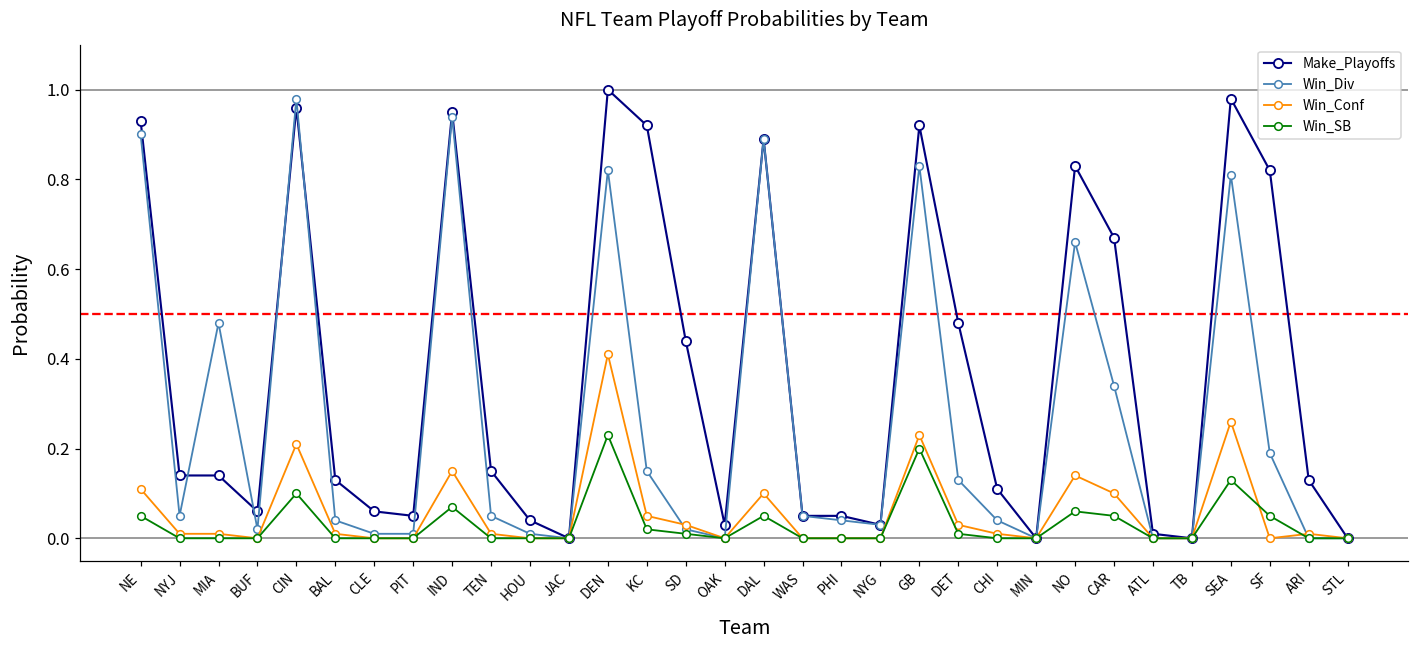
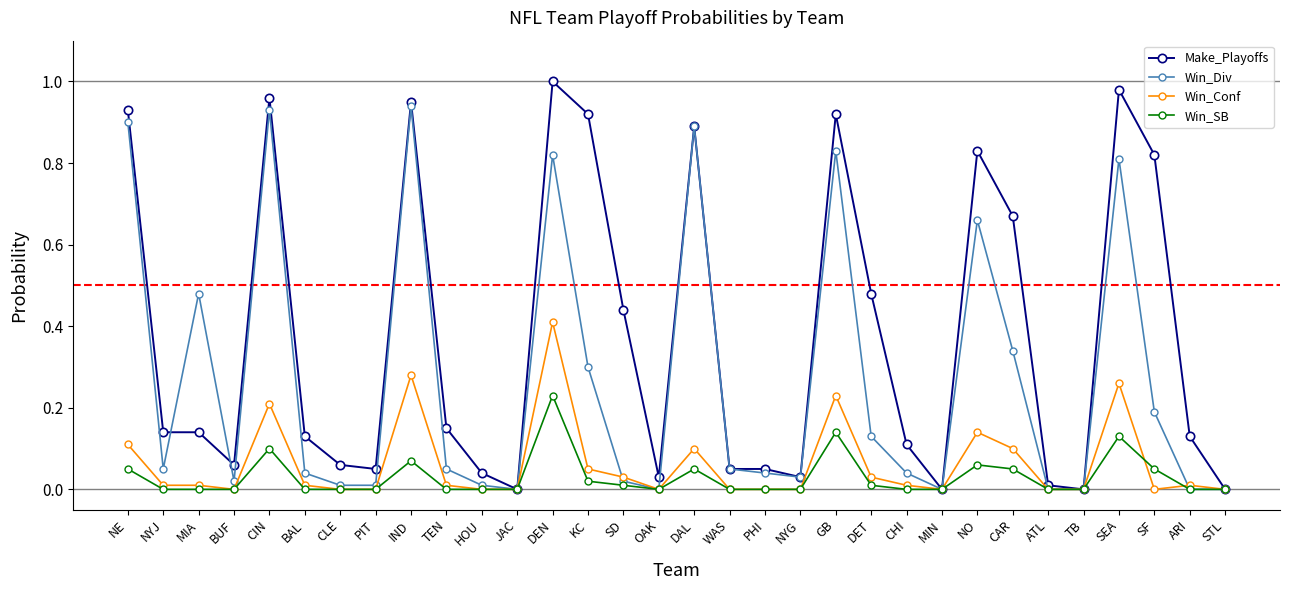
  {
    "Make_Playoffs": {
      "NE": 0.93,
      "NYJ": 0.14,
      "MIA": 0.14,
      "BUF": 0.06,
      "CIN": 0.96,
      "BAL": 0.13,
      "CLE": 0.06,
      "PIT": 0.05,
      "IND": 0.95,
      "TEN": 0.15,
      "HOU": 0.04,
      "DEN": 1.00,
      "KC": 0.92,
      "SD": 0.44,
      "OAK": 0.03,
      "PHI": 0.05,
      "GB": 0.92,
      "DET": 0.48,
      "CHI": 0.11,
      "NO": 0.83,
      "CAR": 0.67,
      "ATL": 0.01,
      "SEA": 0.98,
      "SF": 0.82,
      "ARI": 0.13
    },
    "Win_Div": {
      "NE": 0.90,
      "NYJ": 0.05,
      "MIA": 0.48,
      "BUF": 0.02,
-     "CIN": 0.98,
+     "CIN": 0.93,
      "BAL": 0.04,
      "CLE": 0.01,
      "PIT": 0.01,
      "IND": 0.94,
      "TEN": 0.05,
      "HOU": 0.01,
      "DEN": 0.82,
-     "KC": 0.15,
+     "KC": 0.30,
      "SD": 0.02,
      "PHI": 0.04,
      "GB": 0.83,
      "DET": 0.13,
      "CHI": 0.04,
      "NO": 0.66,
      "CAR": 0.34,
      "SEA": 0.81,
      "SF": 0.19
    },
    "Win_Conf": {
      "NE": 0.11,
      "NYJ": 0.01,
      "MIA": 0.01,
      "CIN": 0.21,
      "BAL": 0.01,
-     "IND": 0.15,
+     "IND": 0.28,
      "TEN": 0.01,
      "DEN": 0.41,
      "KC": 0.05,
      "SD": 0.03,
      "DAL": 0.10,
      "GB": 0.23,
      "DET": 0.03,
      "CHI": 0.01,
      "NO": 0.14,
      "CAR": 0.10,
      "SEA": 0.26,
      "SF": 0.00,
      "ARI": 0.01
    },
    "Win_SB": {
      "NE": 0.05,
      "NYJ": 0.00,
      "MIA": 0.00,
      "CIN": 0.10,
      "BAL": 0.00,
      "IND": 0.07,
      "TEN": 0.00,
      "DEN": 0.23,
      "KC": 0.02,
      "SD": 0.01,
      "DAL": 0.05,
-     "GB": 0.20,
+     "GB": 0.14,
      "DET": 0.01,
      "CHI": 0.00,
      "NO": 0.06,
      "CAR": 0.05,
      "SEA": 0.13,
      "SF": 0.05
    }
  }
